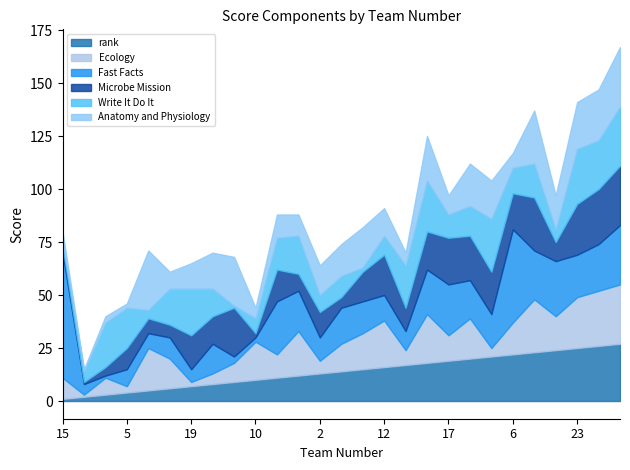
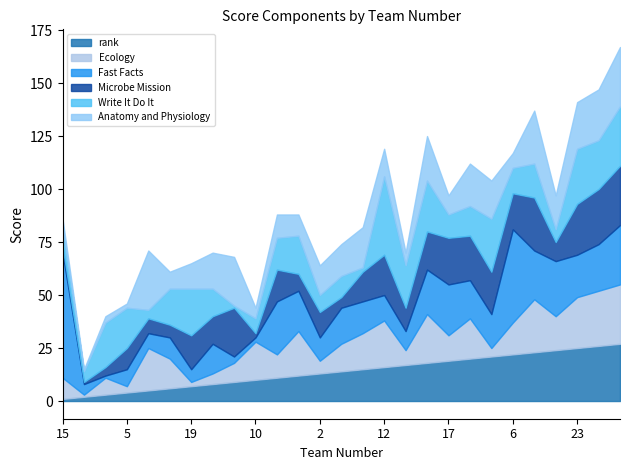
  {
    "Fast Facts": {
      "15": 59,
      "12": 12,
      "6": 44
    },
    "Write It Do It": {
-     "15": 3,
-     "12": 9,
+     "15": 9,
+     "12": 37,
      "6": 12
    }
  }
